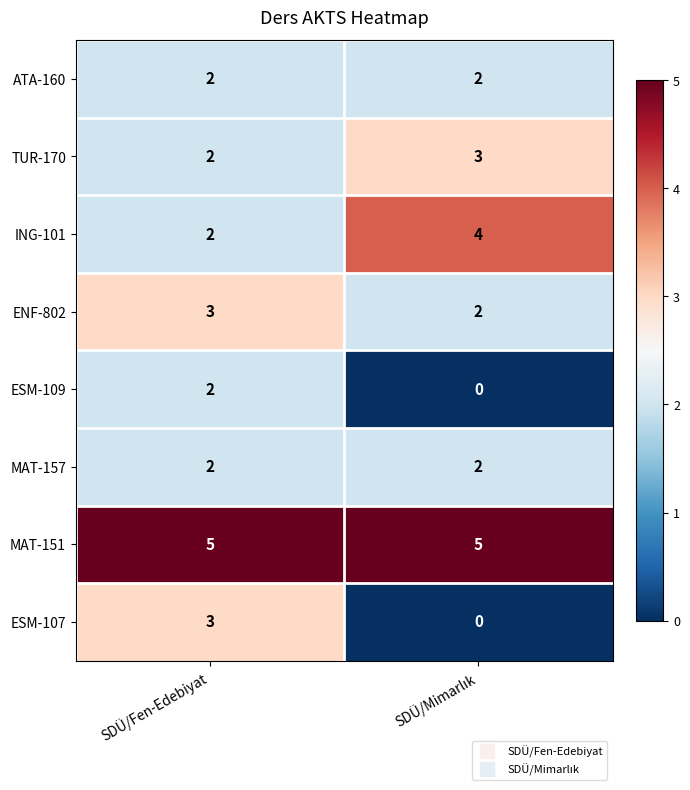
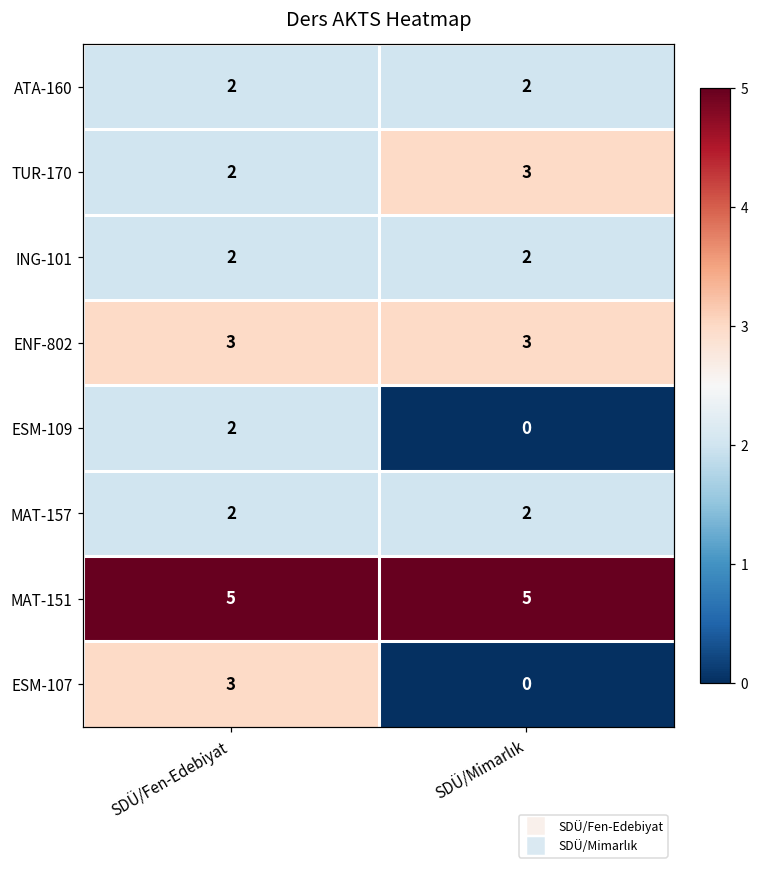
  {
    "ATA-160": {
      "SDÜ/Fen-Edebiyat": 2,
      "SDÜ/Mimarlık": 2
    },
    "TUR-170": {
      "SDÜ/Fen-Edebiyat": 2,
      "SDÜ/Mimarlık": 3
    },
    "ING-101": {
      "SDÜ/Fen-Edebiyat": 2,
-     "SDÜ/Mimarlık": 4
+     "SDÜ/Mimarlık": 2
    },
    "ENF-802": {
      "SDÜ/Fen-Edebiyat": 3,
-     "SDÜ/Mimarlık": 2
+     "SDÜ/Mimarlık": 3
    },
    "ESM-109": {
      "SDÜ/Fen-Edebiyat": 2,
      "SDÜ/Mimarlık": 0
    },
    "MAT-157": {
      "SDÜ/Fen-Edebiyat": 2,
      "SDÜ/Mimarlık": 2
    },
    "MAT-151": {
      "SDÜ/Fen-Edebiyat": 5,
      "SDÜ/Mimarlık": 5
    },
    "ESM-107": {
      "SDÜ/Fen-Edebiyat": 3,
      "SDÜ/Mimarlık": 0
    }
  }
